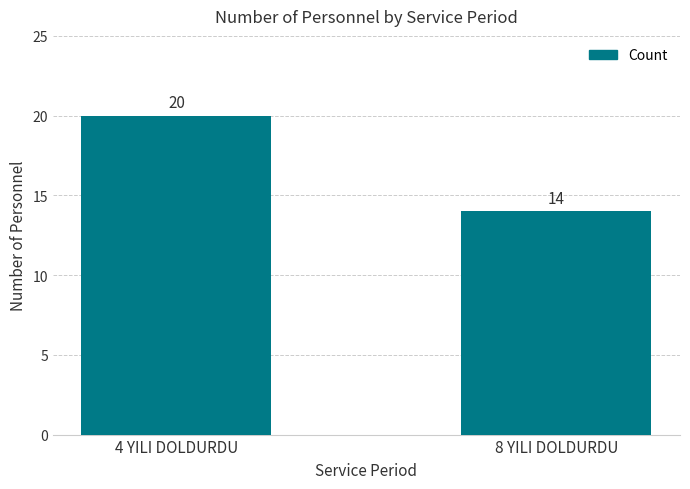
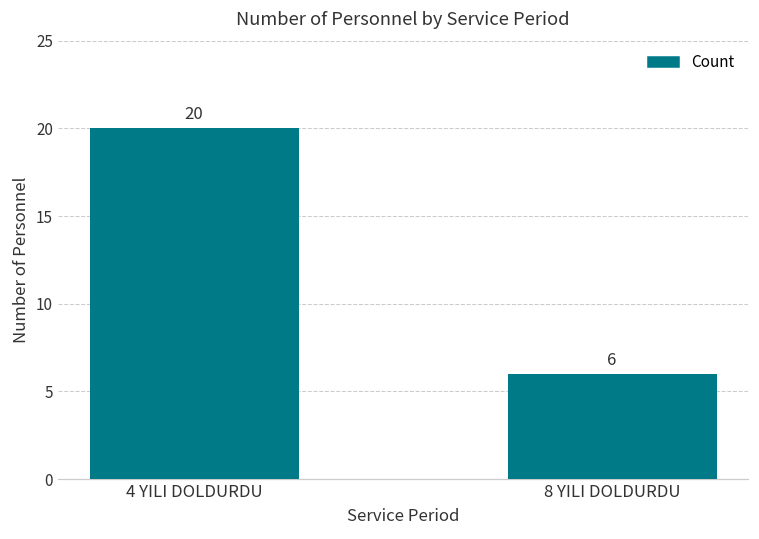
  {
    "4 YILI DOLDURDU": 20,
-   "8 YILI DOLDURDU": 14
+   "8 YILI DOLDURDU": 6
  }
